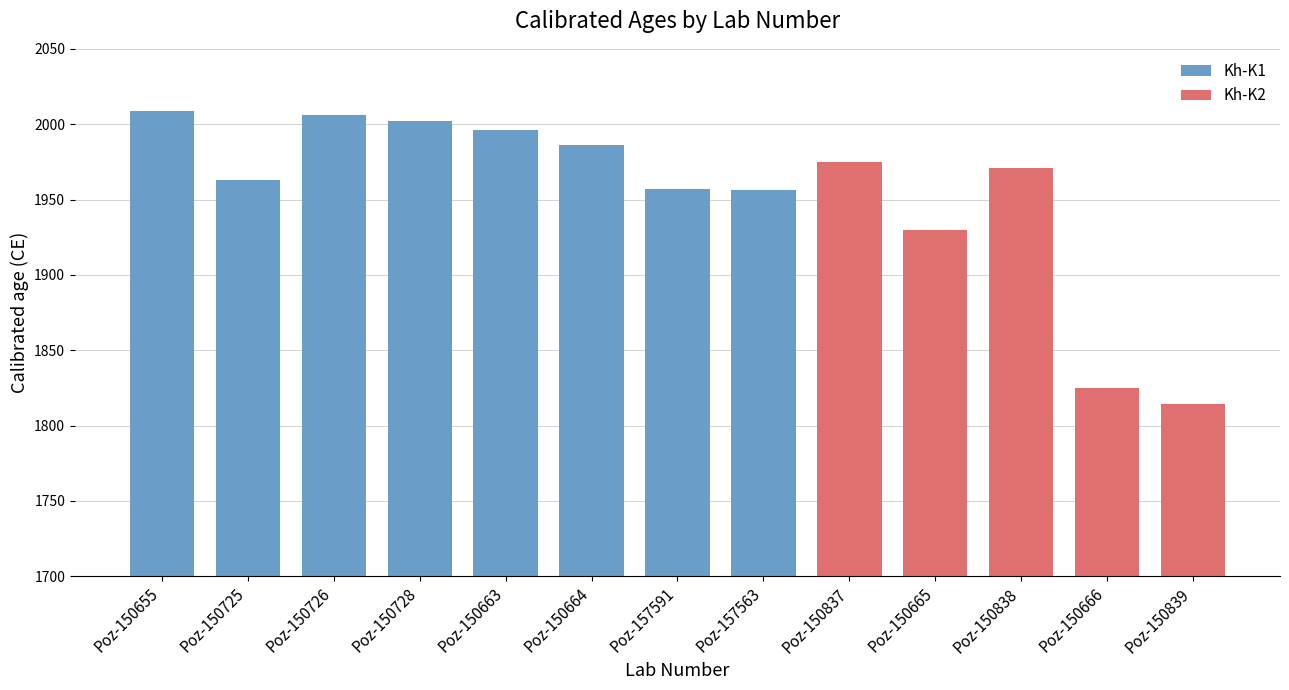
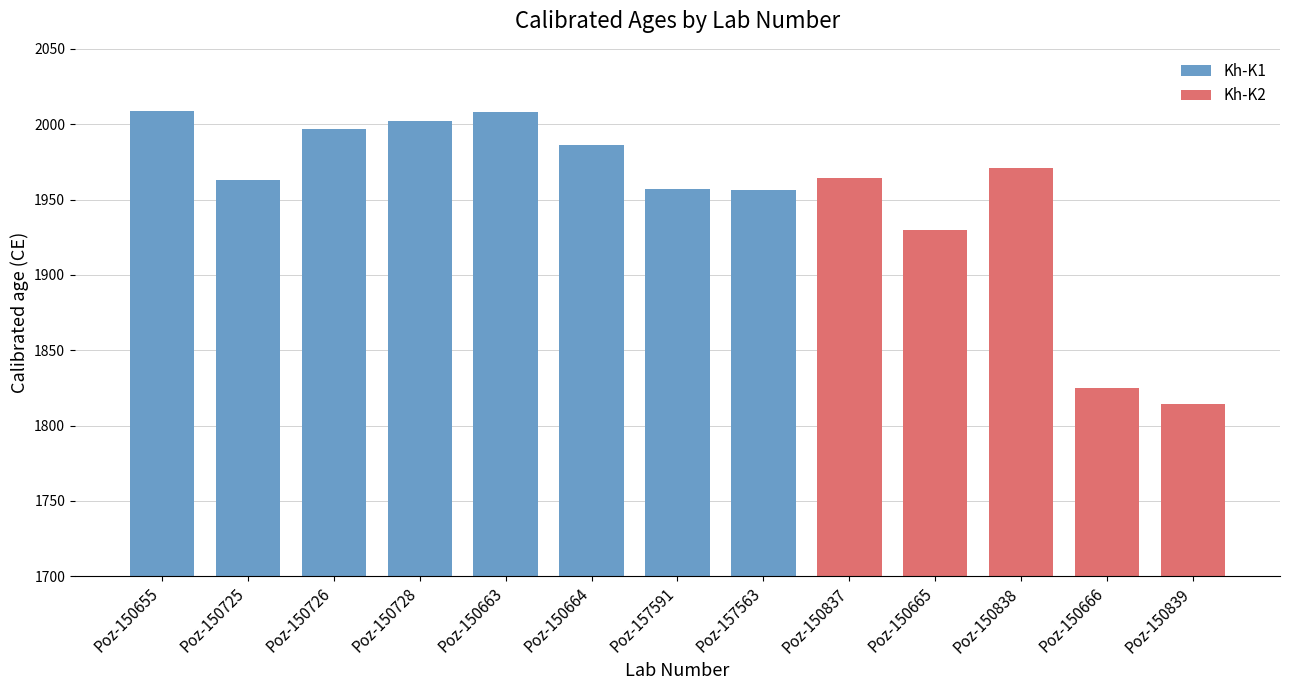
  {
    "Kh-K1": {
      "Poz-150655": 2009,
      "Poz-150725": 1963,
-     "Poz-150726": 2006,
+     "Poz-150726": 1997,
      "Poz-150728": 2002,
-     "Poz-150663": 1996,
+     "Poz-150663": 2008,
      "Poz-150664": 1986,
      "Poz-157591": 1957,
      "Poz-157563": 1956
    },
    "Kh-K2": {
-     "Poz-150837": 1975,
+     "Poz-150837": 1964,
      "Poz-150665": 1930,
      "Poz-150838": 1971,
      "Poz-150666": 1825,
      "Poz-150839": 1814
    }
  }
